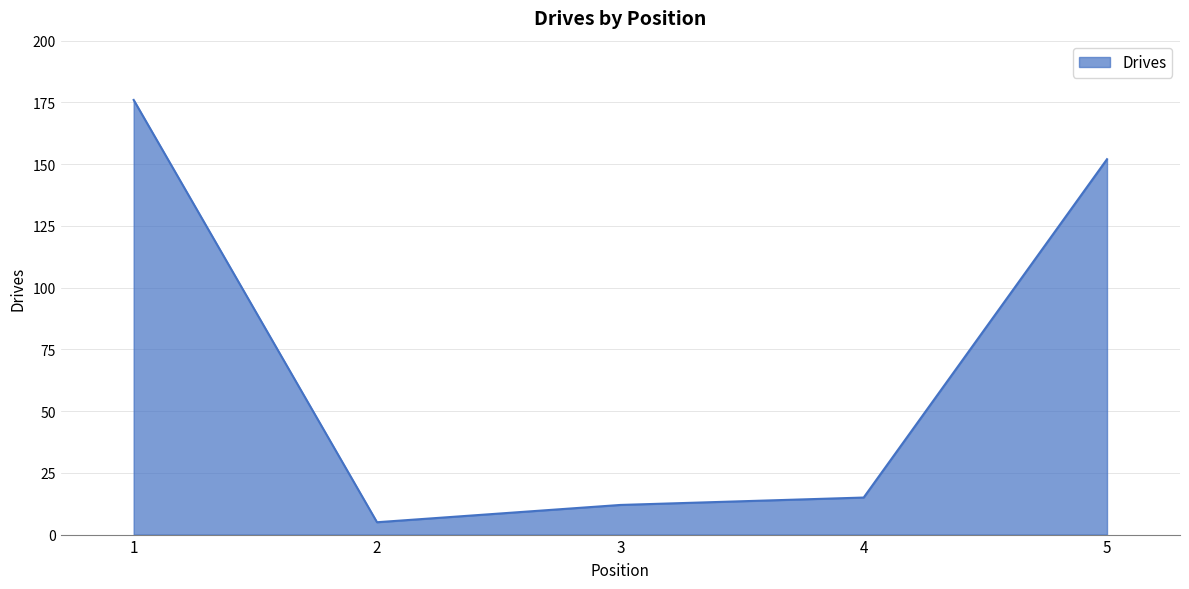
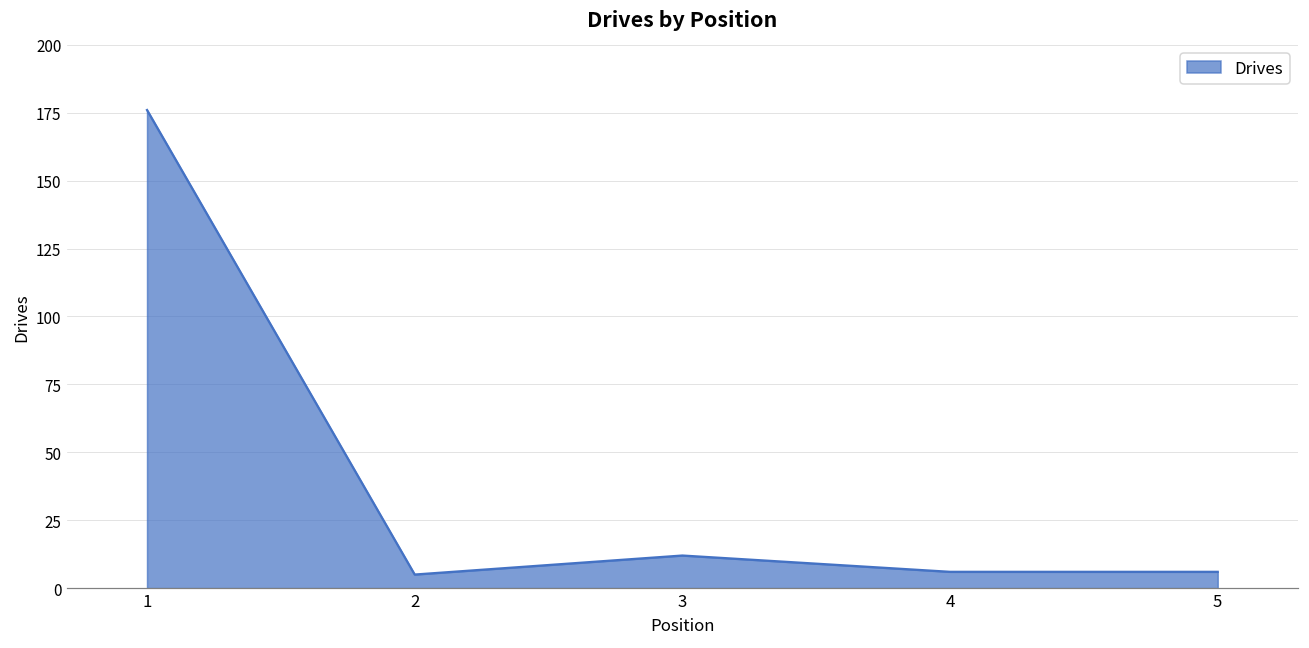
  {
    "1": 176,
    "2": 5,
    "3": 12,
-   "4": 15,
-   "5": 152
+   "4": 6,
+   "5": 6
  }
